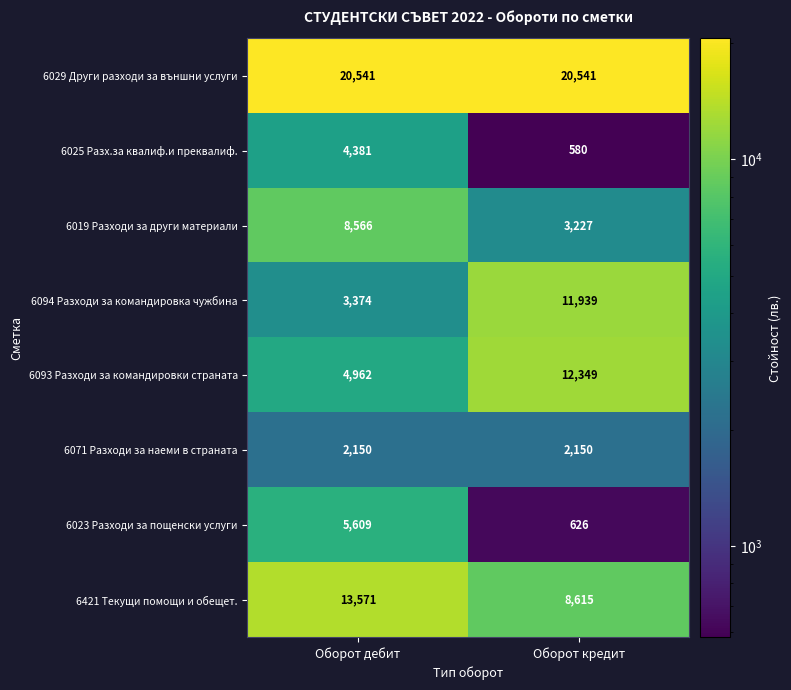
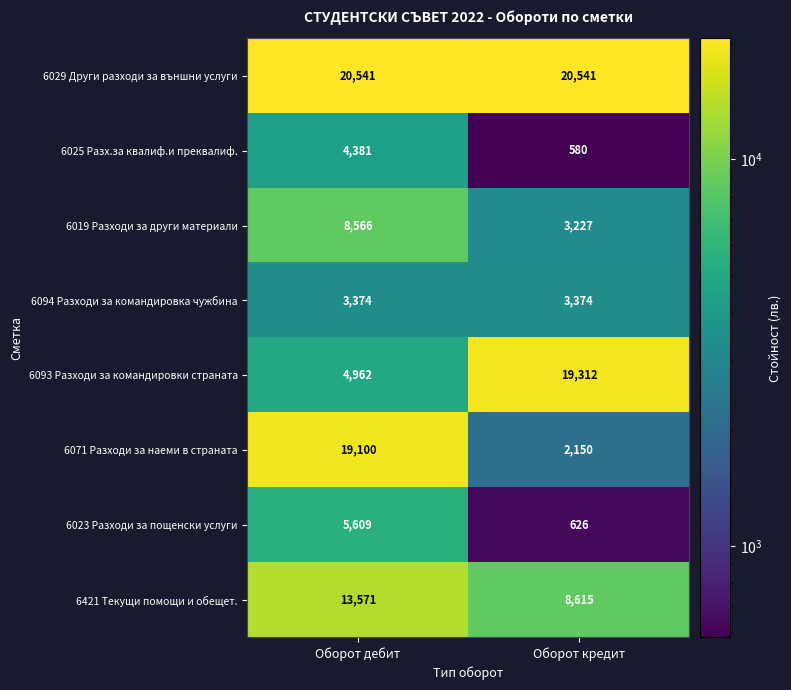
  {
    "6029 Други разходи за външни услуги": {
      "Оборот дебит": "20,541",
      "Оборот кредит": "20,541"
    },
    "6025 Разх.за квалиф.и преквалиф.": {
      "Оборот дебит": "4,381",
      "Оборот кредит": "580"
    },
    "6019 Разходи за други материали": {
      "Оборот дебит": "8,566",
      "Оборот кредит": "3,227"
    },
    "6094 Разходи за командировка чужбина": {
      "Оборот дебит": "3,374",
-     "Оборот кредит": "11,939"
+     "Оборот кредит": "3,374"
    },
    "6093 Разходи за командировки страната": {
      "Оборот дебит": "4,962",
-     "Оборот кредит": "12,349"
+     "Оборот кредит": "19,312"
    },
    "6071 Разходи за наеми в страната": {
-     "Оборот дебит": "2,150",
+     "Оборот дебит": "19,100",
      "Оборот кредит": "2,150"
    },
    "6023 Разходи за пощенски услуги": {
      "Оборот дебит": "5,609",
      "Оборот кредит": "626"
    },
    "6421 Текущи помощи и обещет.": {
      "Оборот дебит": "13,571",
      "Оборот кредит": "8,615"
    }
  }
